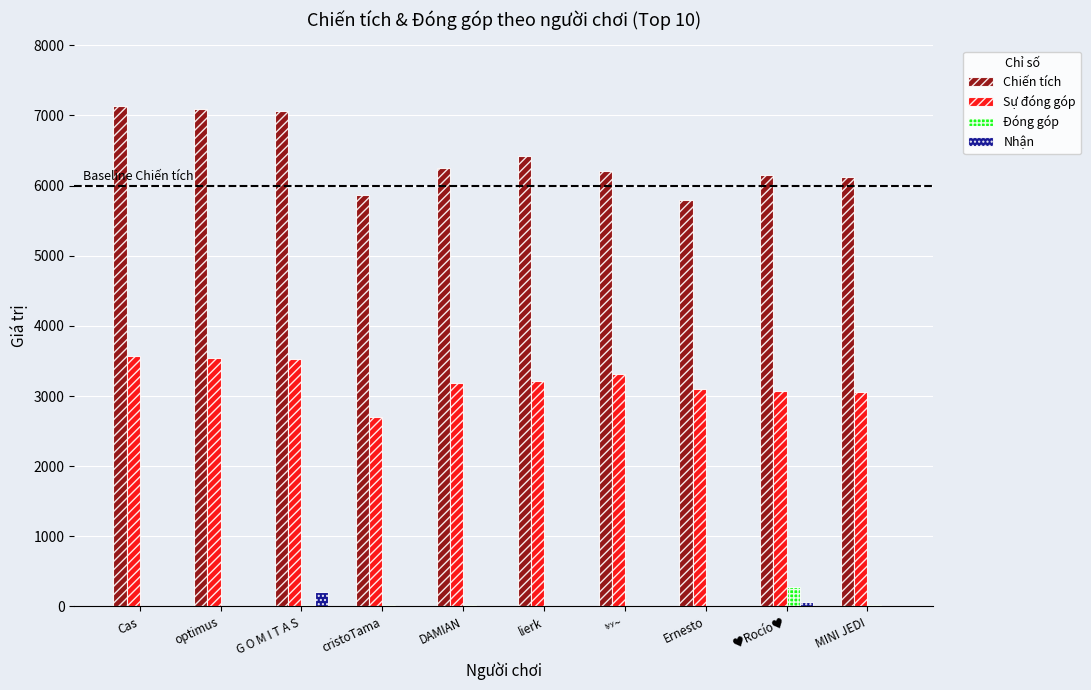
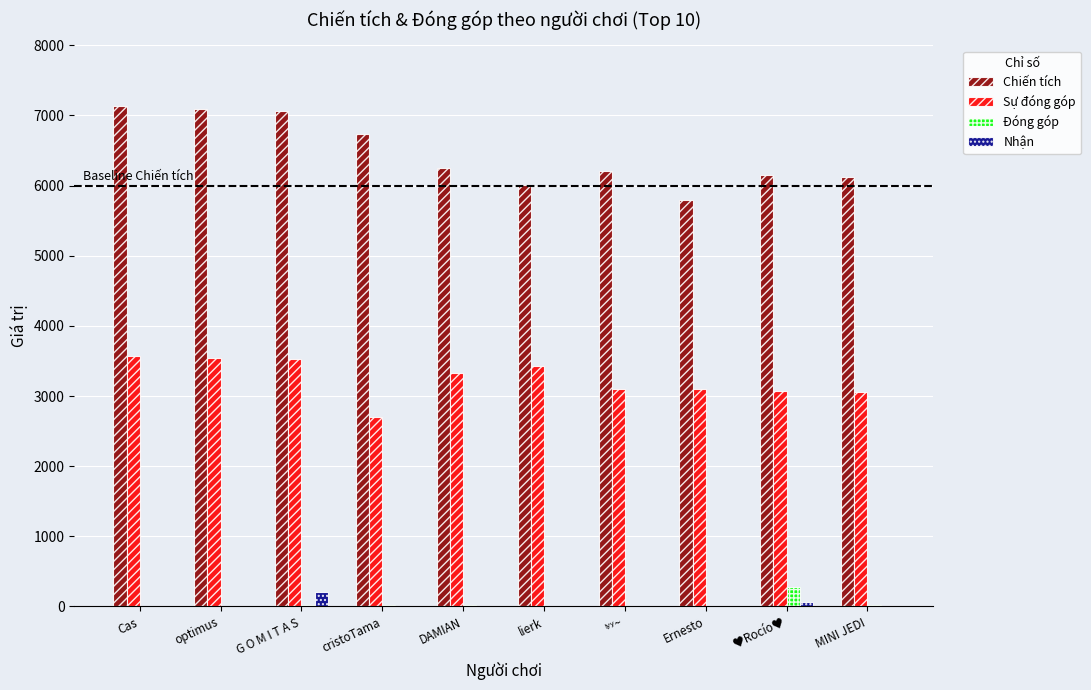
  {
    "Chiến tích": {
      "Cas": 7100,
      "optimus": 7100,
      "G O M I T A S": 7100,
-     "cristoTama": 5900,
+     "cristoTama": 6700,
      "DAMIAN": 6300,
-     "lierk": 6400,
+     "lierk": 6000,
      "ˡʸʸ~": 6200,
      "Ernesto": 5800,
      "♥️Rocío♥️": 6200,
      "MINI JEDI": 6100
    },
    "Sự đóng góp": {
      "Cas": 3600,
      "optimus": 3500,
      "G O M I T A S": 3500,
      "cristoTama": 2700,
-     "DAMIAN": 3200,
-     "lierk": 3200,
-     "ˡʸʸ~": 3300,
+     "DAMIAN": 3300,
+     "lierk": 3400,
+     "ˡʸʸ~": 3100,
      "Ernesto": 3100,
      "♥️Rocío♥️": 3100,
      "MINI JEDI": 3100
    },
    "Đóng góp": {
      "Cas": 0,
      "optimus": 0,
      "lierk": 0,
      "ˡʸʸ~": 0,
      "Ernesto": 0,
      "♥️Rocío♥️": 300
    },
    "Nhận": {
      "Cas": 0,
      "optimus": 0,
      "G O M I T A S": 200,
      "cristoTama": 0,
      "DAMIAN": 0,
      "lierk": 0,
      "ˡʸʸ~": 0,
      "Ernesto": 0,
      "♥️Rocío♥️": 100,
      "MINI JEDI": 0
    }
  }
